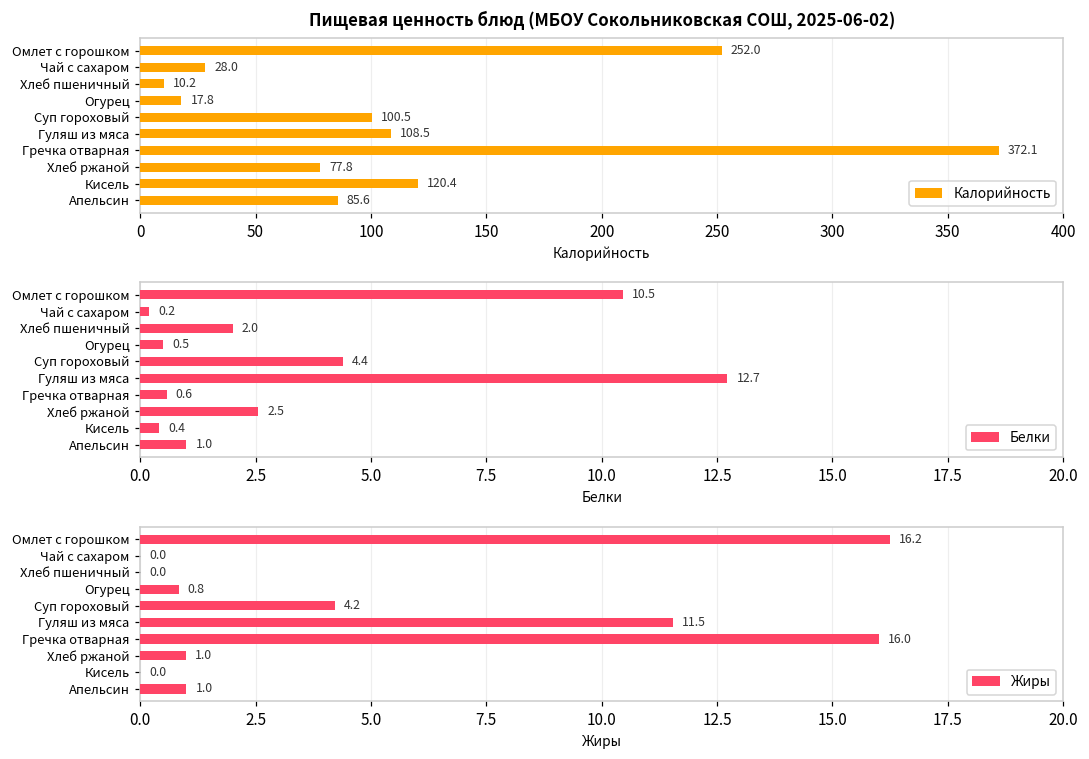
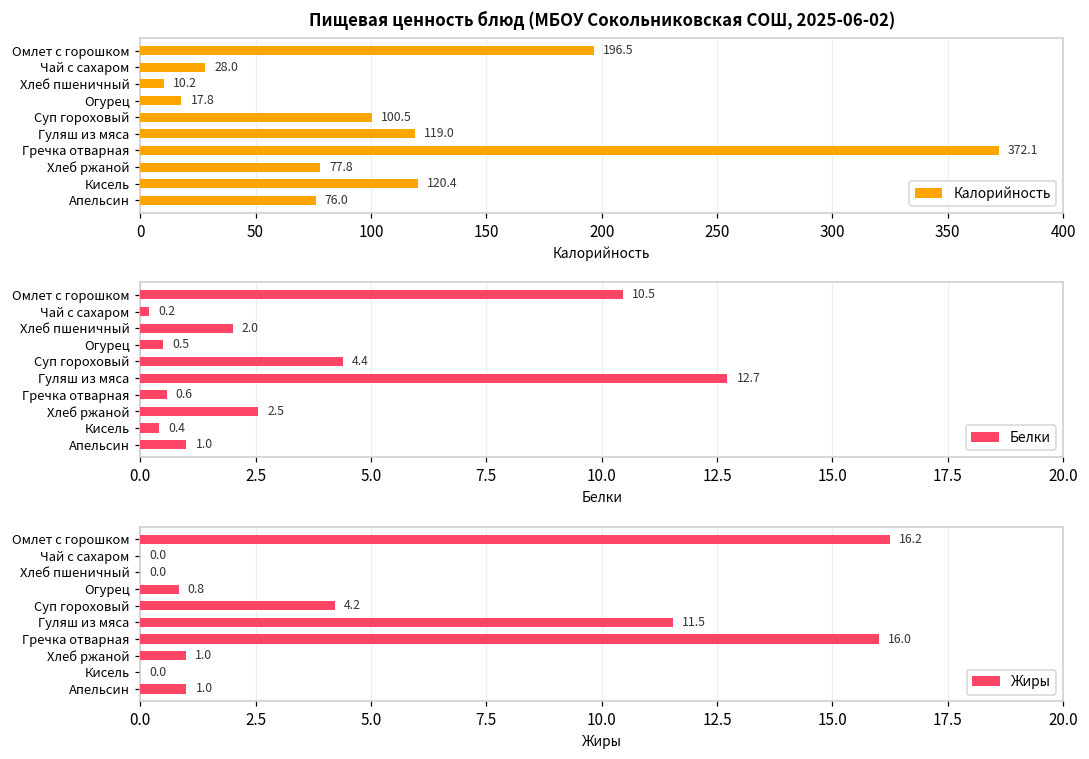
  {
    "Пищевая ценность блюд (МБОУ Сокольниковская СОШ, 2025-06-02)": {
-     "Омлет с горошком": 252.0,
+     "Омлет с горошком": 196.5,
      "Чай с сахаром": 28.0,
      "Хлеб пшеничный": 10.2,
      "Огурец": 17.8,
      "Суп гороховый": 100.5,
-     "Гуляш из мяса": 108.5,
+     "Гуляш из мяса": 119.0,
      "Гречка отварная": 372.1,
      "Хлеб ржаной": 77.8,
      "Кисель": 120.4,
-     "Апельсин": 85.6
+     "Апельсин": 76.0
    }
  }
